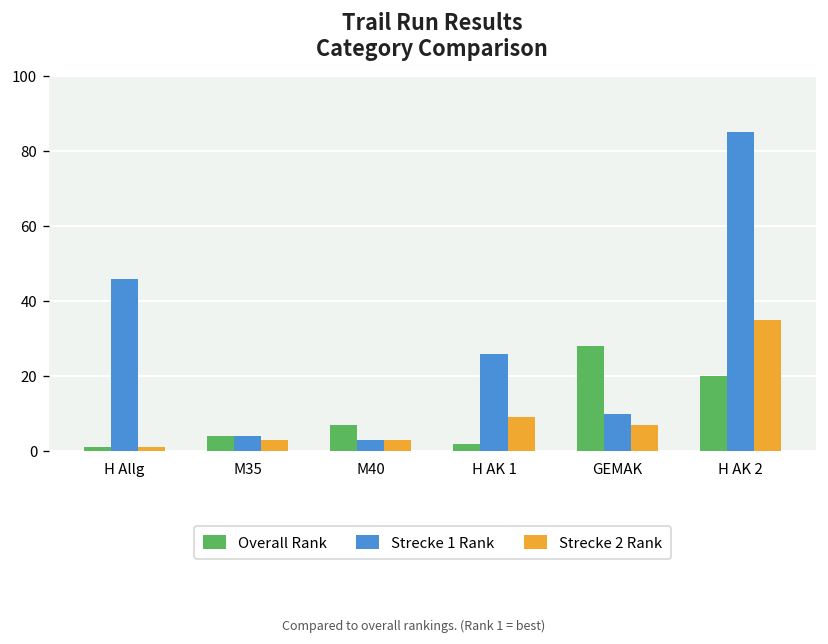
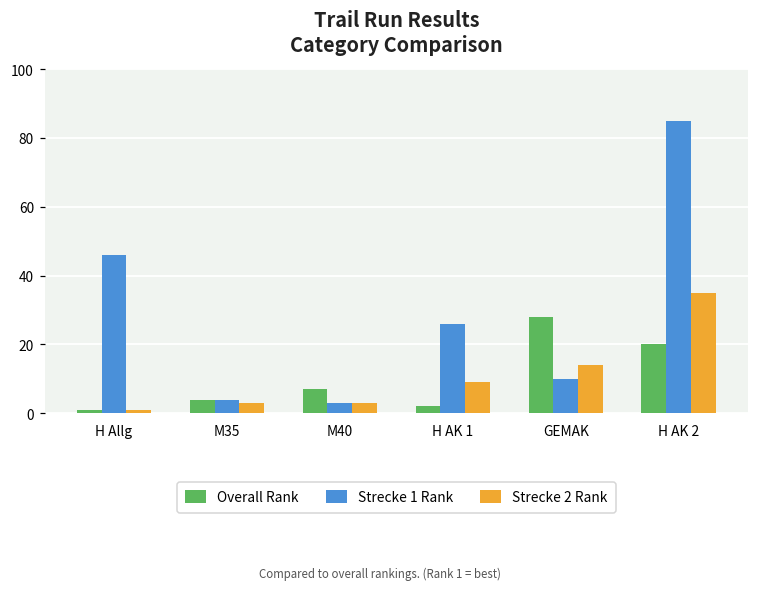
  {
    "Overall Rank": {
      "H Allg": 1,
      "M35": 4,
      "M40": 7,
      "H AK 1": 2,
      "GEMAK": 28,
      "H AK 2": 20
    },
    "Strecke 1 Rank": {
      "H Allg": 46,
      "M35": 4,
      "M40": 3,
      "H AK 1": 26,
      "GEMAK": 10,
      "H AK 2": 85
    },
    "Strecke 2 Rank": {
      "H Allg": 1,
      "M35": 3,
      "M40": 3,
      "H AK 1": 9,
-     "GEMAK": 7,
+     "GEMAK": 14,
      "H AK 2": 35
    }
  }
